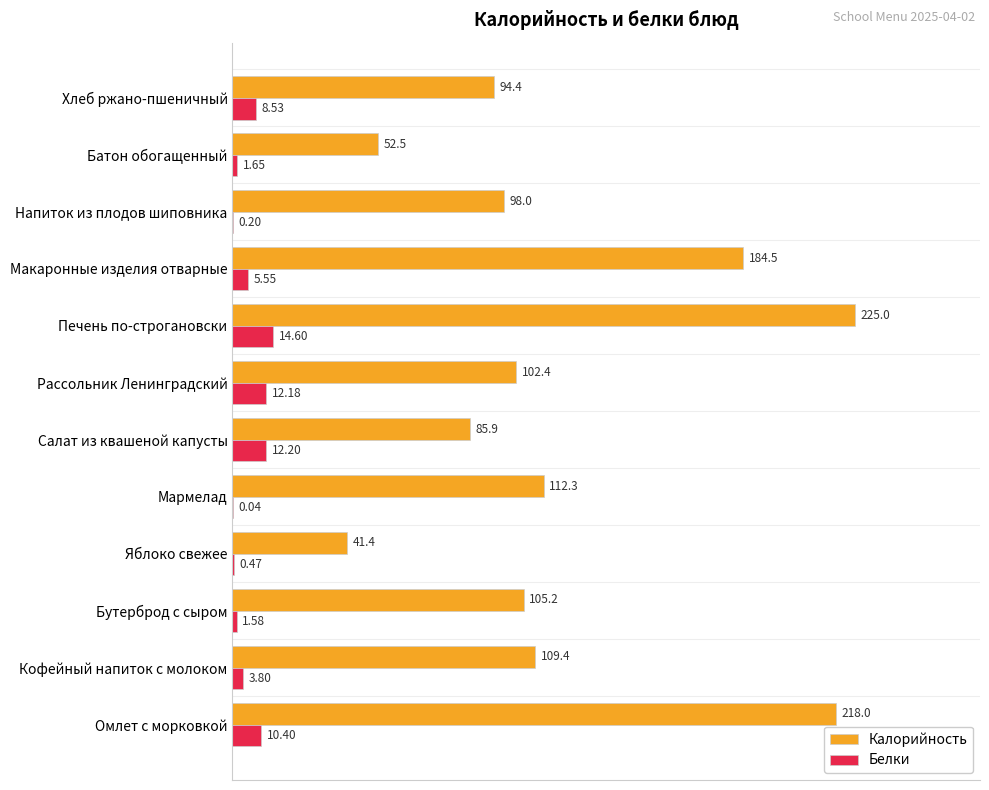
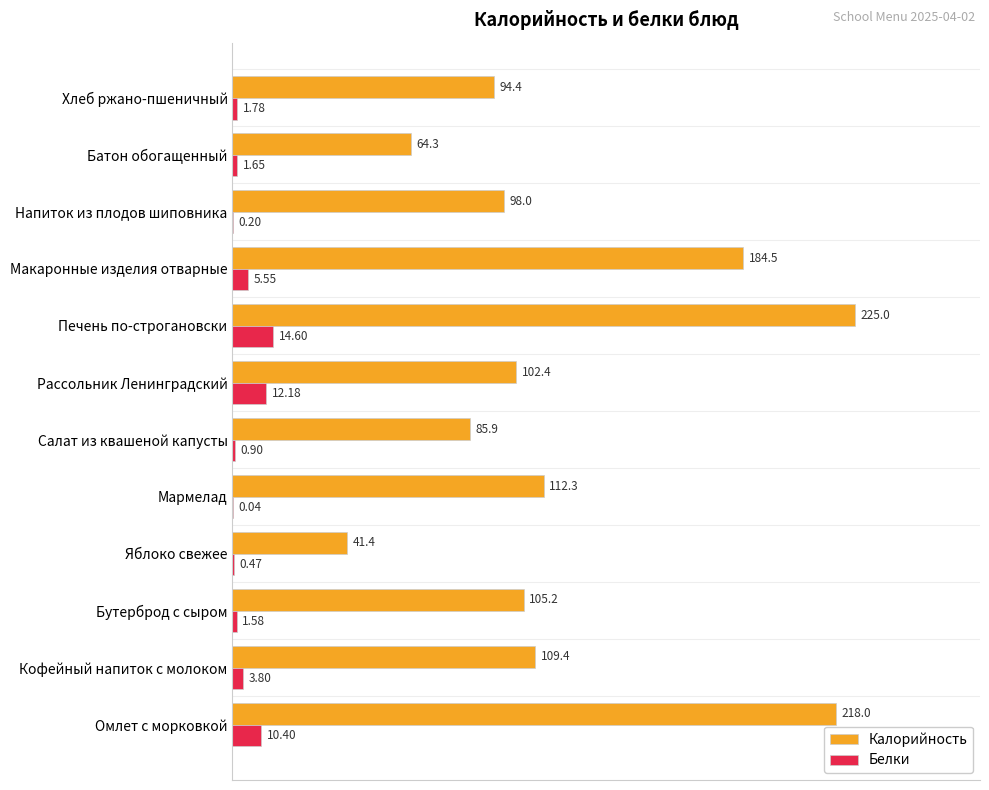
  {
    "Калорийность": {
      "Хлеб ржано-пшеничный": 94.4,
-     "Батон обогащенный": 52.5,
+     "Батон обогащенный": 64.3,
      "Напиток из плодов шиповника": 98.0,
      "Макаронные изделия отварные": 184.5,
      "Печень по-строгановски": 225.0,
      "Рассольник Ленинградский": 102.4,
      "Салат из квашеной капусты": 85.9,
      "Мармелад": 112.3,
      "Яблоко свежее": 41.4,
      "Бутерброд с сыром": 105.2,
      "Кофейный напиток с молоком": 109.4,
      "Омлет с морковкой": 218.0
    },
    "Белки": {
-     "Хлеб ржано-пшеничный": 8.53,
+     "Хлеб ржано-пшеничный": 1.78,
      "Батон обогащенный": 1.65,
      "Напиток из плодов шиповника": 0.20,
      "Макаронные изделия отварные": 5.55,
      "Печень по-строгановски": 14.60,
      "Рассольник Ленинградский": 12.18,
-     "Салат из квашеной капусты": 12.20,
+     "Салат из квашеной капусты": 0.90,
      "Мармелад": 0.04,
      "Яблоко свежее": 0.47,
      "Бутерброд с сыром": 1.58,
      "Кофейный напиток с молоком": 3.80,
      "Омлет с морковкой": 10.40
    }
  }
